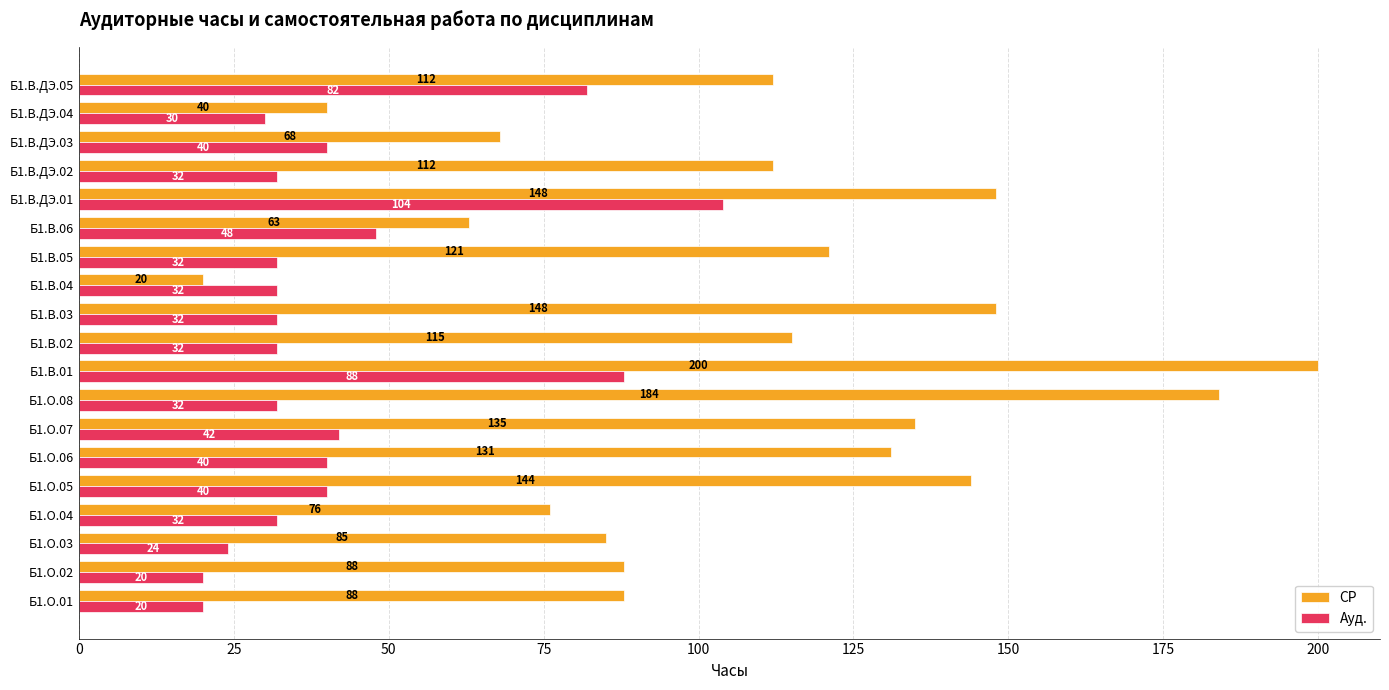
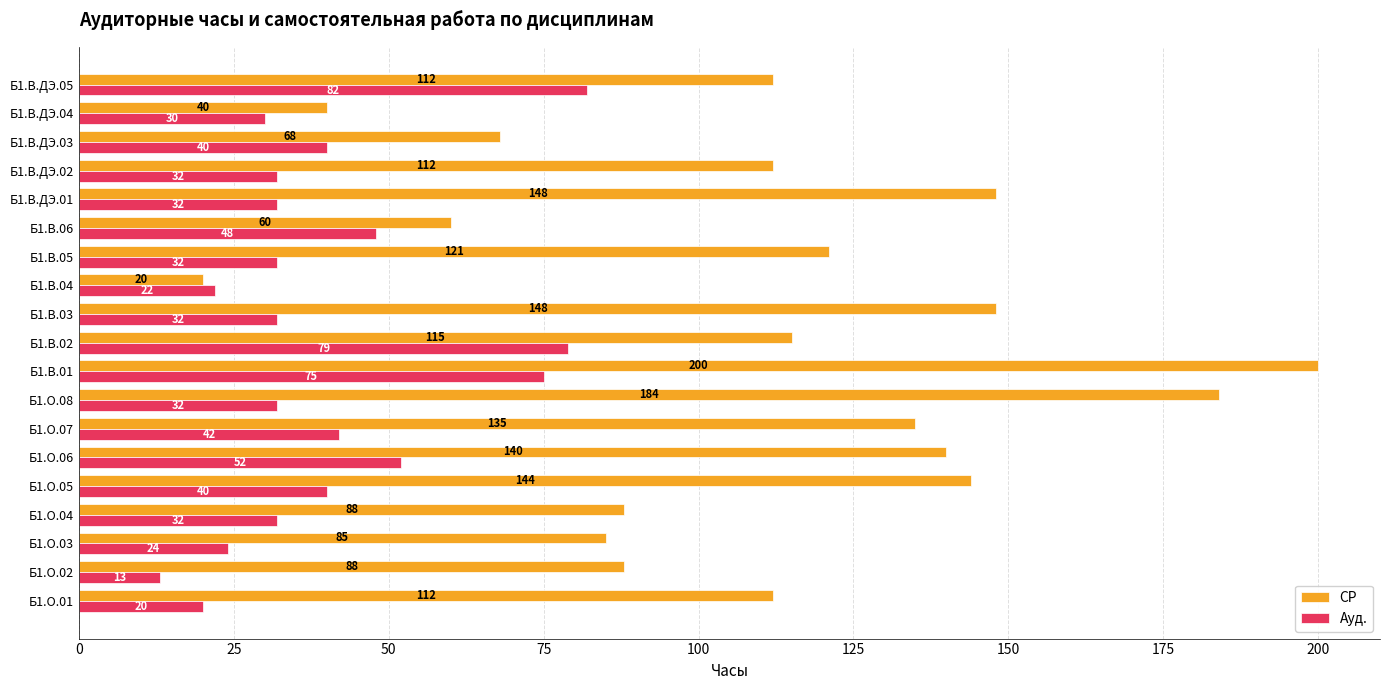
  {
    "СР": {
      "Б1.В.ДЭ.05": 112,
      "Б1.В.ДЭ.04": 40,
      "Б1.В.ДЭ.03": 68,
      "Б1.В.ДЭ.02": 112,
      "Б1.В.ДЭ.01": 148,
-     "Б1.В.06": 63,
+     "Б1.В.06": 60,
      "Б1.В.05": 121,
      "Б1.В.04": 20,
      "Б1.В.03": 148,
      "Б1.В.02": 115,
      "Б1.В.01": 200,
      "Б1.О.08": 184,
      "Б1.О.07": 135,
-     "Б1.О.06": 131,
+     "Б1.О.06": 140,
      "Б1.О.05": 144,
-     "Б1.О.04": 76,
+     "Б1.О.04": 88,
      "Б1.О.03": 85,
      "Б1.О.02": 88,
-     "Б1.О.01": 88
+     "Б1.О.01": 112
    },
    "Ауд.": {
      "Б1.В.ДЭ.05": 82,
      "Б1.В.ДЭ.04": 30,
      "Б1.В.ДЭ.03": 40,
      "Б1.В.ДЭ.02": 32,
-     "Б1.В.ДЭ.01": 104,
+     "Б1.В.ДЭ.01": 32,
      "Б1.В.06": 48,
      "Б1.В.05": 32,
-     "Б1.В.04": 32,
+     "Б1.В.04": 22,
      "Б1.В.03": 32,
-     "Б1.В.02": 32,
-     "Б1.В.01": 88,
+     "Б1.В.02": 79,
+     "Б1.В.01": 75,
      "Б1.О.08": 32,
      "Б1.О.07": 42,
-     "Б1.О.06": 40,
+     "Б1.О.06": 52,
      "Б1.О.05": 40,
      "Б1.О.04": 32,
      "Б1.О.03": 24,
-     "Б1.О.02": 20,
+     "Б1.О.02": 13,
      "Б1.О.01": 20
    }
  }
